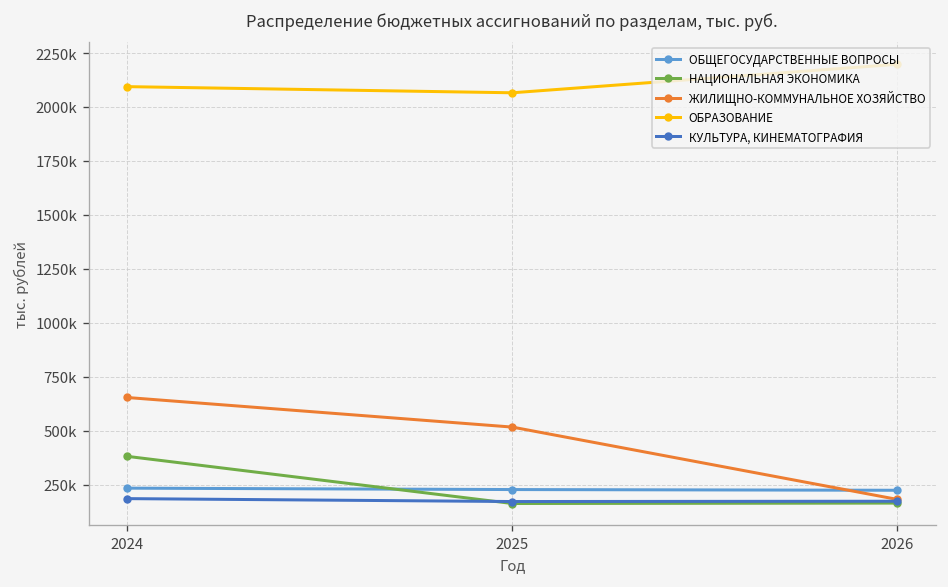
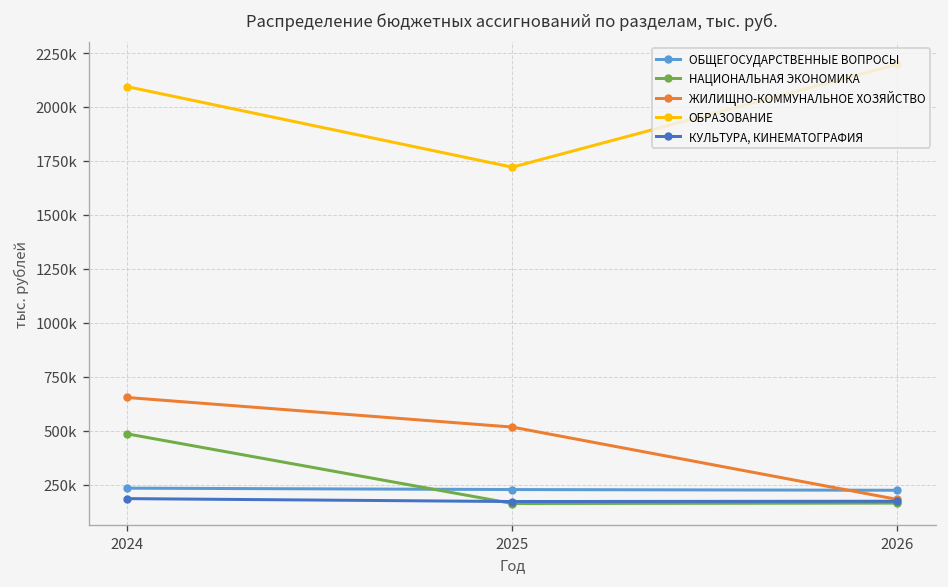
  {
    "НАЦИОНАЛЬНАЯ ЭКОНОМИКА": {
-     "2024": 380000
+     "2024": 480000
    },
    "ЖИЛИЩНО-КОММУНАЛЬНОЕ ХОЗЯЙСТВО": {
      "2024": 650000,
      "2025": 520000
    },
    "ОБРАЗОВАНИЕ": {
      "2024": 2090000,
-     "2025": 2070000
+     "2025": 1720000
    }
  }
